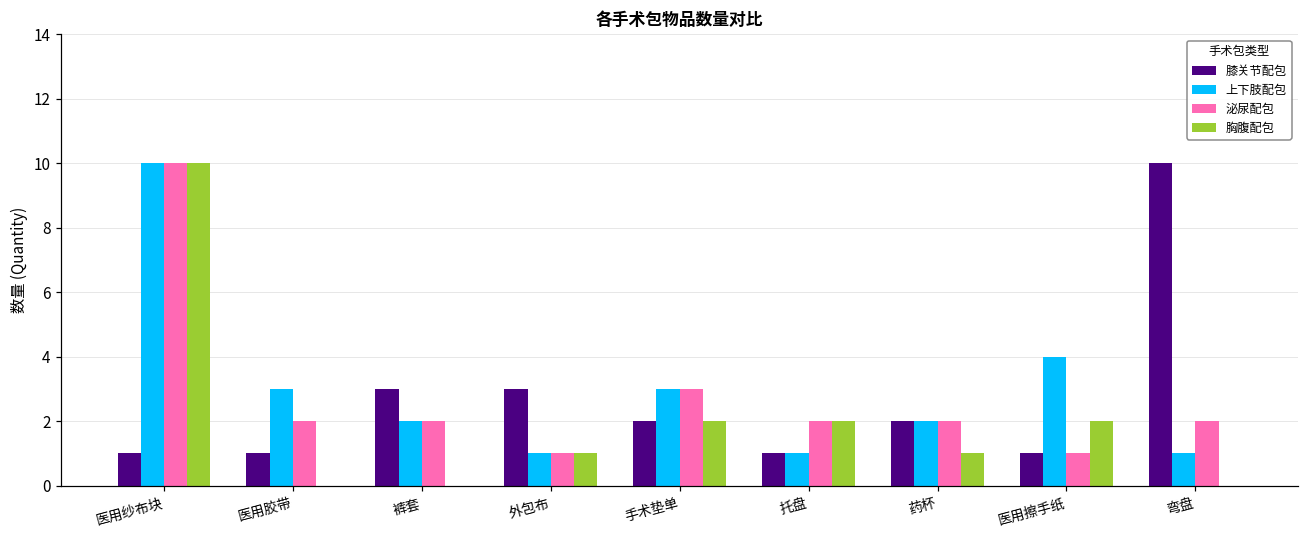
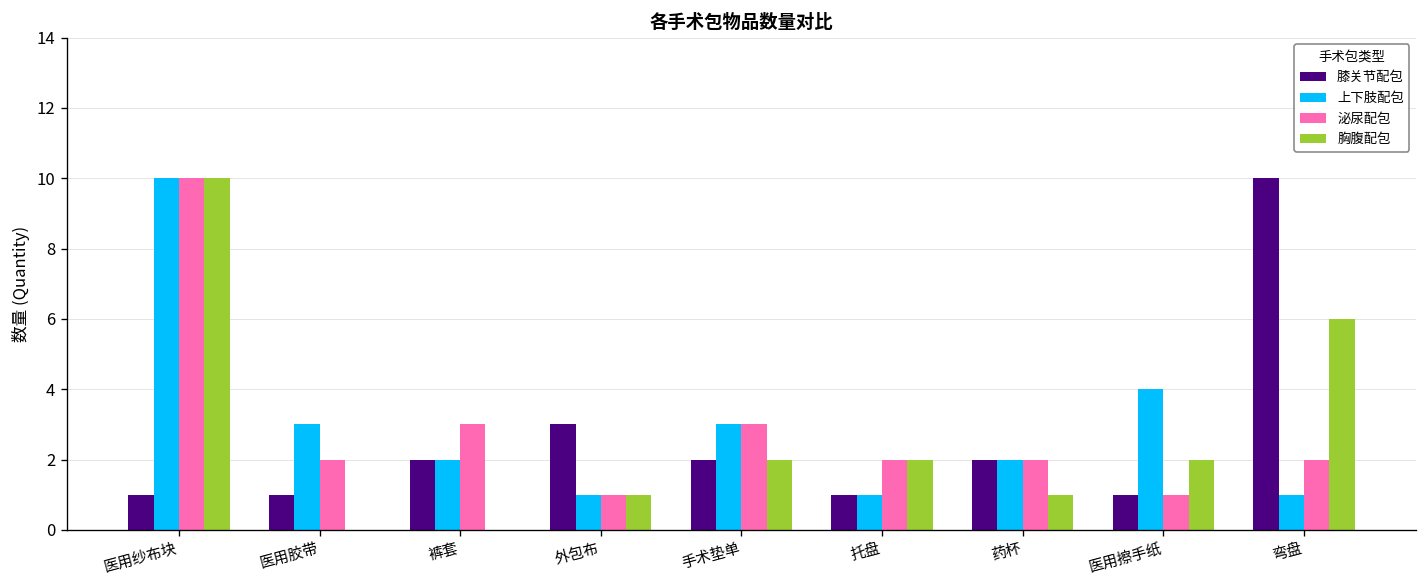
  {
    "膝关节配包": {
      "医用纱布块": 1,
      "医用胶带": 1,
-     "裤套": 3,
+     "裤套": 2,
      "外包布": 3,
      "手术垫单": 2,
      "托盘": 1,
      "药杯": 2,
      "医用擦手纸": 1,
      "弯盘": 10
    },
    "上下肢配包": {
      "医用纱布块": 10,
      "医用胶带": 3,
      "裤套": 2,
      "外包布": 1,
      "手术垫单": 3,
      "托盘": 1,
      "药杯": 2,
      "医用擦手纸": 4,
      "弯盘": 1
    },
    "泌尿配包": {
      "医用纱布块": 10,
      "医用胶带": 2,
-     "裤套": 2,
+     "裤套": 3,
      "外包布": 1,
      "手术垫单": 3,
      "托盘": 2,
      "药杯": 2,
      "医用擦手纸": 1,
      "弯盘": 2
    },
    "胸腹配包": {
      "医用纱布块": 10,
      "医用胶带": 0,
      "裤套": 0,
      "外包布": 1,
      "手术垫单": 2,
      "托盘": 2,
      "药杯": 1,
      "医用擦手纸": 2,
-     "弯盘": 0
+     "弯盘": 6
    }
  }
